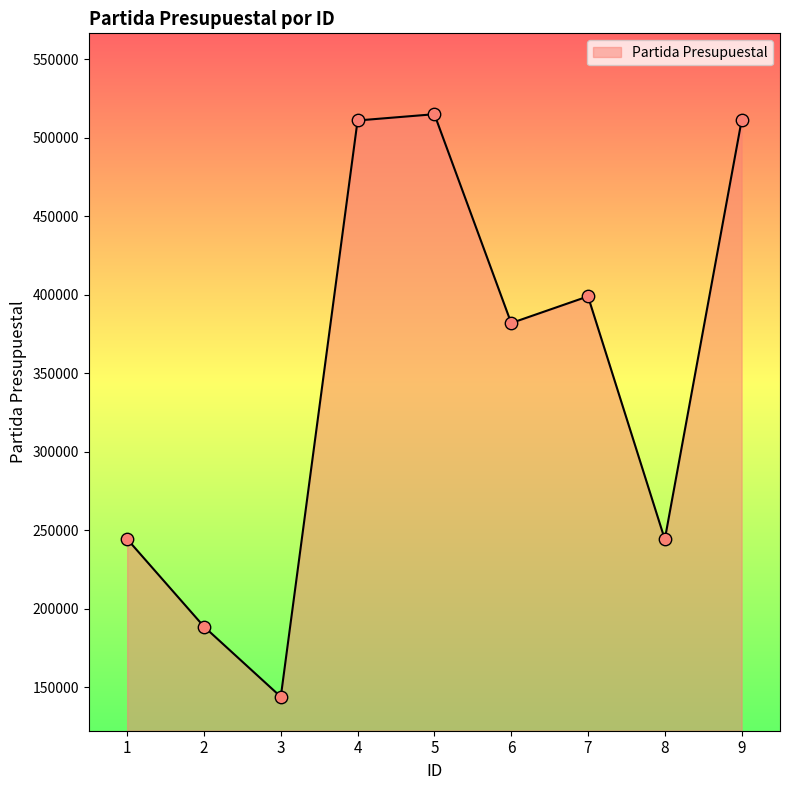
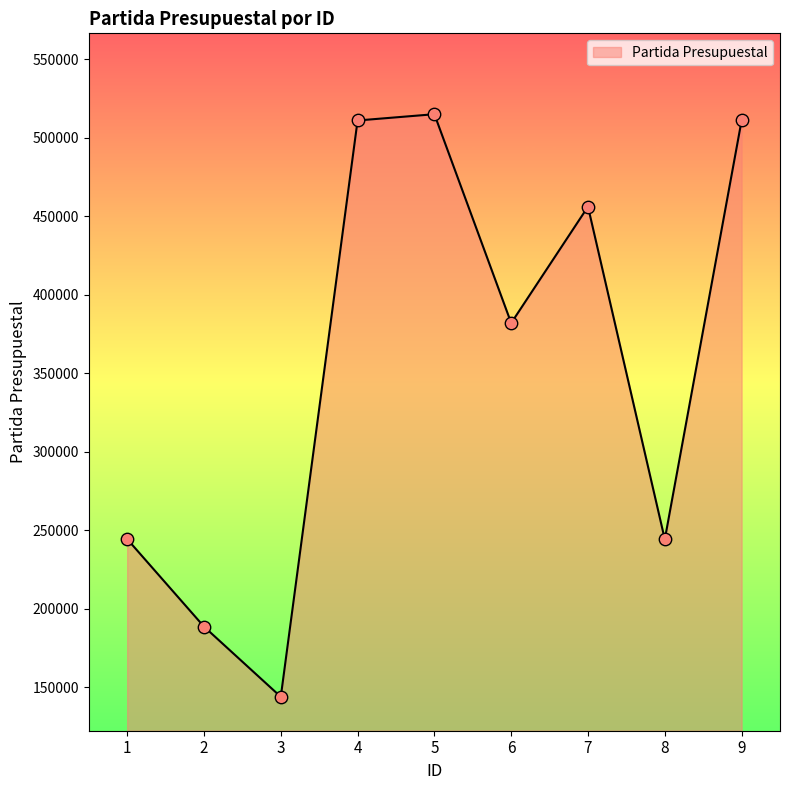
  {
    "1": 244000,
    "2": 189000,
    "3": 144000,
    "4": 511000,
    "5": 515000,
    "6": 382000,
-   "7": 399000,
+   "7": 456000,
    "8": 244000,
    "9": 511000
  }
